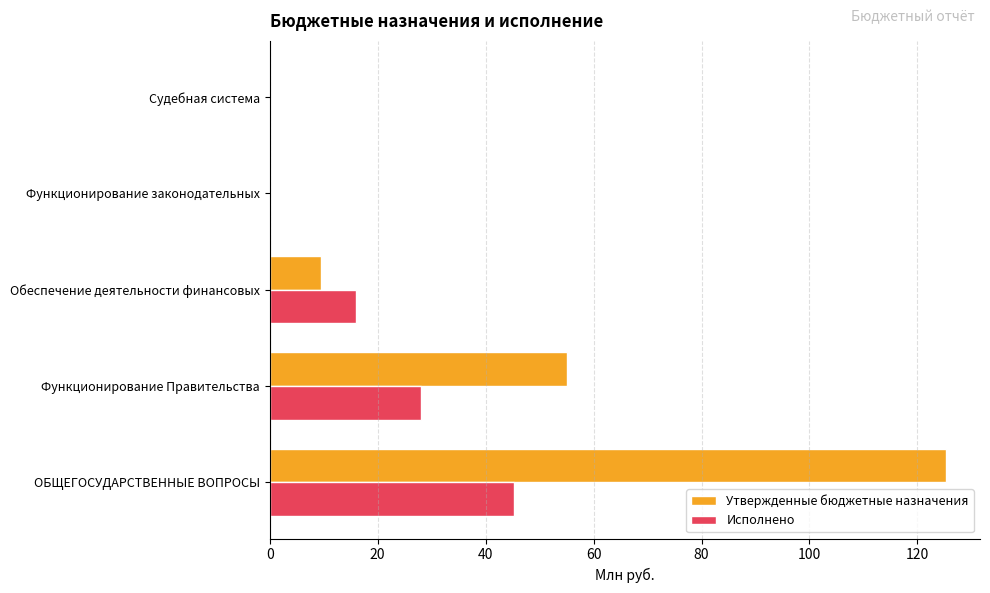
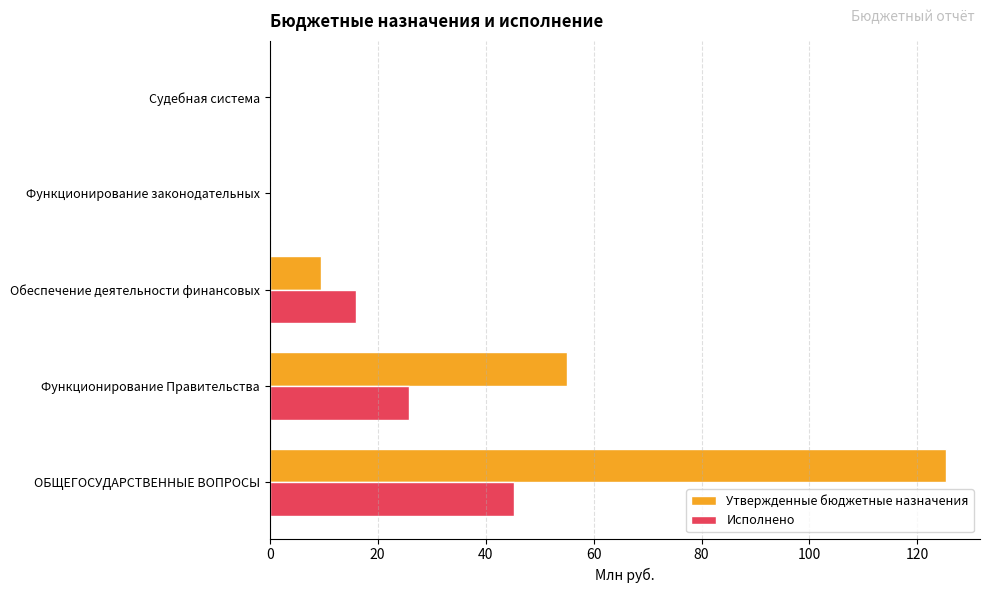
  {
    "Утвержденные бюджетные назначения": {
      "Обеспечение деятельности финансовых": 9,
      "Функционирование Правительства": 55,
      "ОБЩЕГОСУДАРСТВЕННЫЕ ВОПРОСЫ": 125
    },
    "Исполнено": {
      "Судебная система": 0,
      "Функционирование законодательных": 0,
      "Обеспечение деятельности финансовых": 16,
-     "Функционирование Правительства": 28,
+     "Функционирование Правительства": 26,
      "ОБЩЕГОСУДАРСТВЕННЫЕ ВОПРОСЫ": 45
    }
  }
